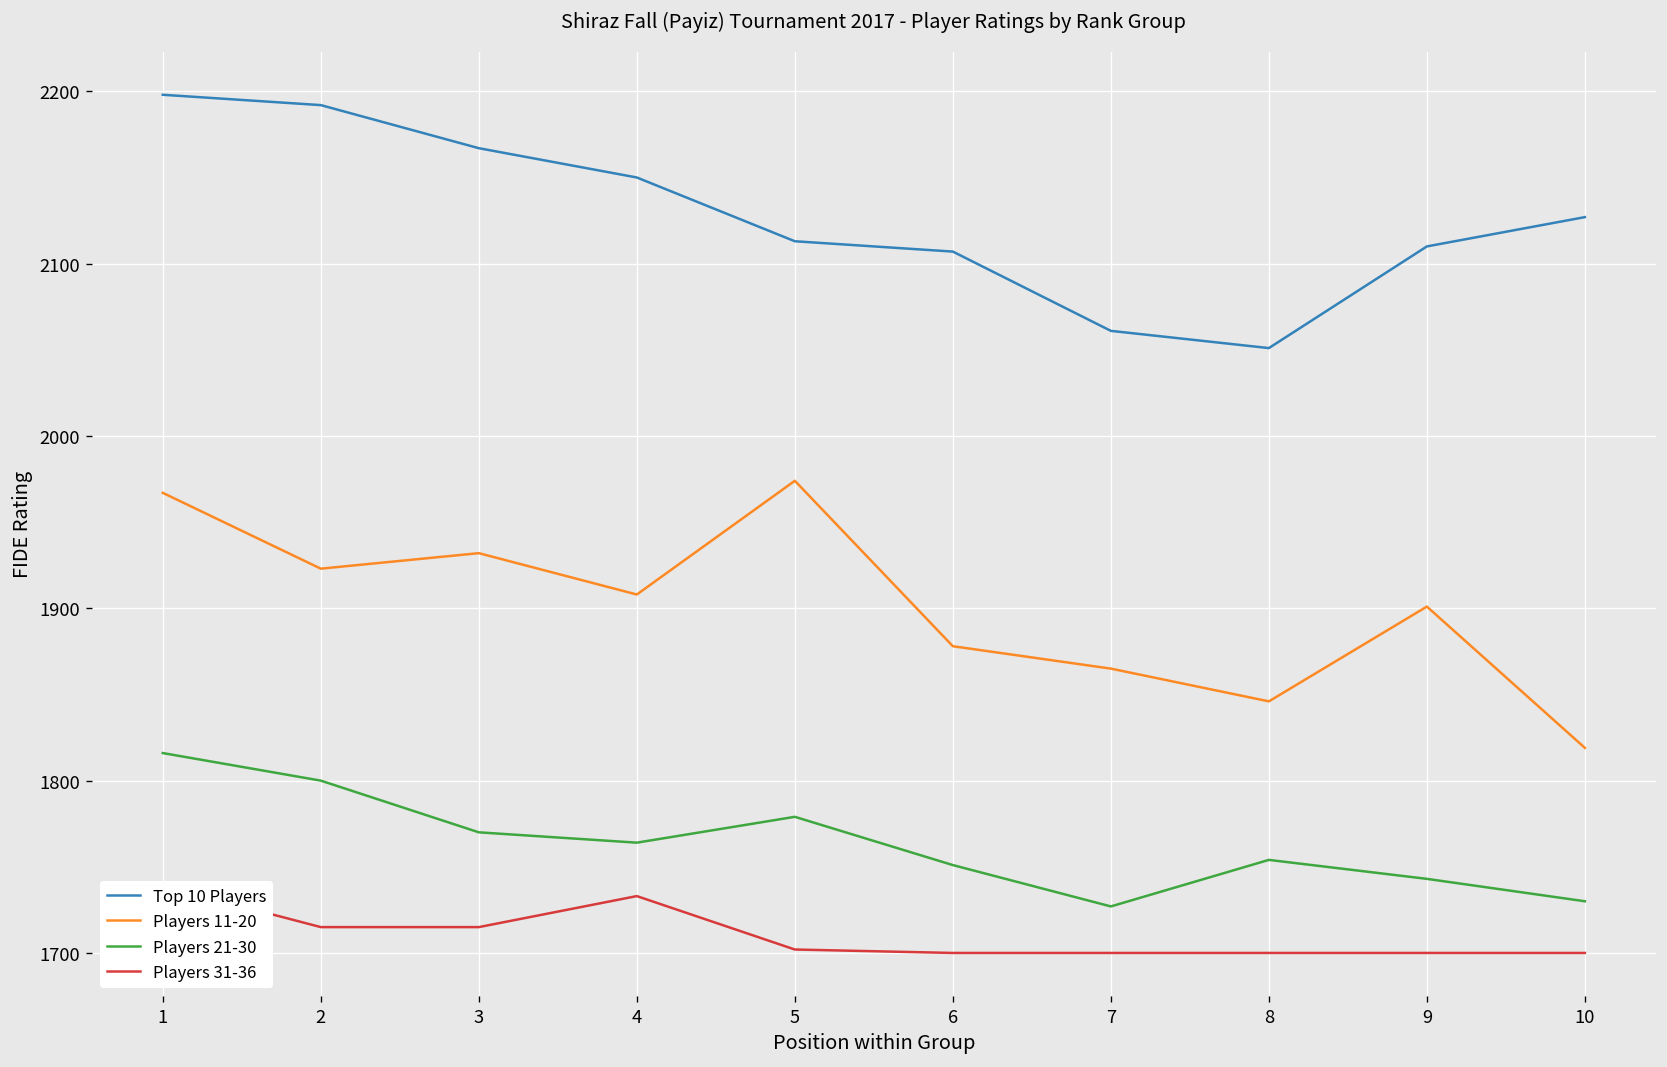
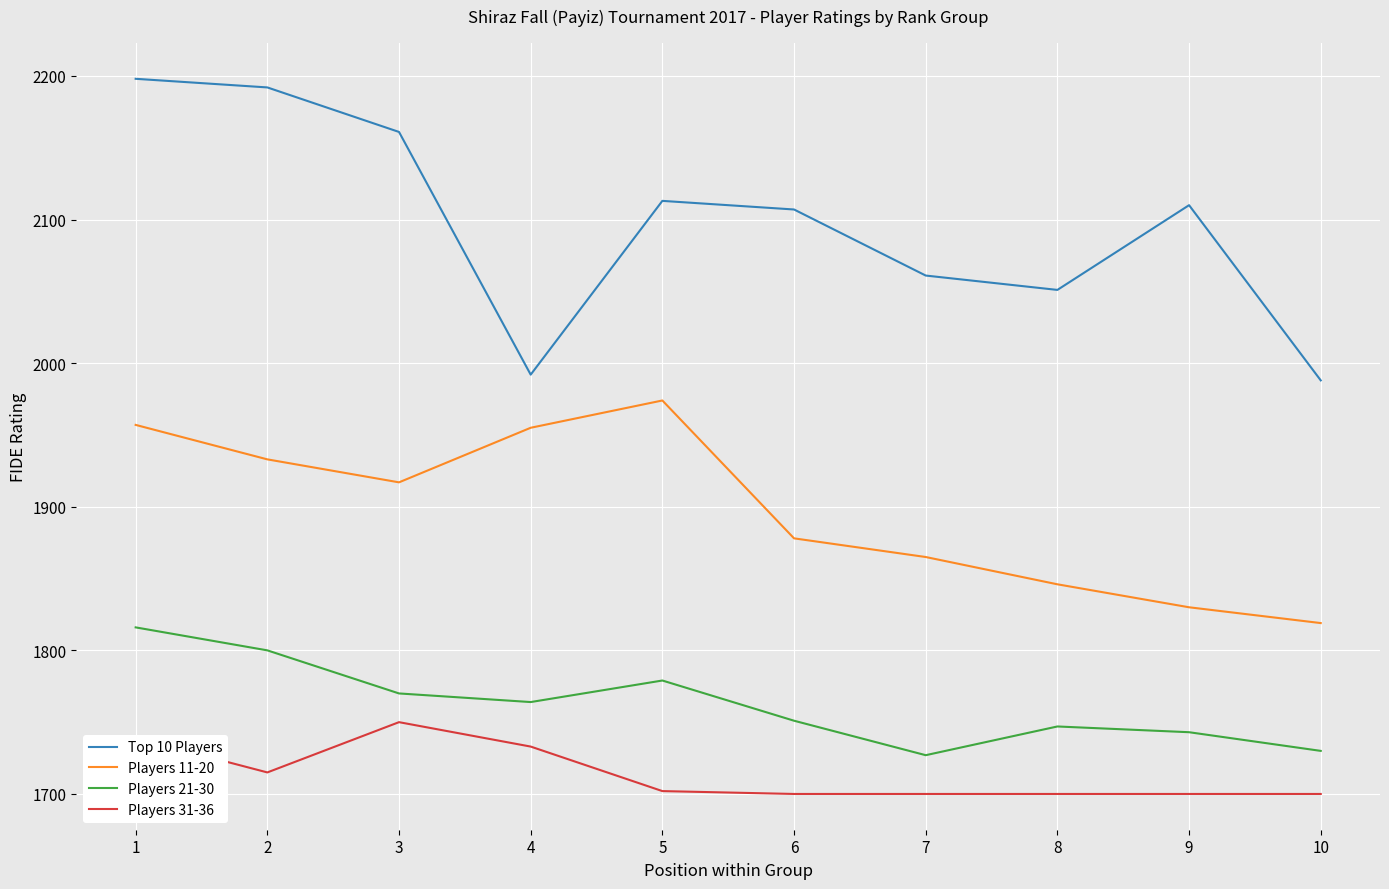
  {
    "Top 10 Players": {
      "1": 2198,
      "2": 2192,
-     "3": 2167,
-     "4": 2150,
+     "3": 2161,
+     "4": 1992,
      "5": 2113,
      "6": 2107,
      "7": 2061,
      "8": 2051,
      "9": 2110,
-     "10": 2127
+     "10": 1988
    },
    "Players 11-20": {
-     "1": 1967,
-     "2": 1923,
-     "3": 1932,
-     "4": 1908,
+     "1": 1957,
+     "2": 1933,
+     "3": 1917,
+     "4": 1955,
      "5": 1974,
      "6": 1878,
      "7": 1865,
      "8": 1846,
-     "9": 1901,
+     "9": 1830,
      "10": 1819
    },
    "Players 21-30": {
      "1": 1816,
      "2": 1800,
      "3": 1770,
      "4": 1764,
      "5": 1779,
      "6": 1751,
      "7": 1727,
-     "8": 1754,
+     "8": 1747,
      "9": 1743,
      "10": 1730
    },
    "Players 31-36": {
      "2": 1715,
-     "3": 1715,
+     "3": 1750,
      "4": 1733,
      "5": 1702,
      "6": 1700,
      "7": 1700,
      "8": 1700,
      "9": 1700,
      "10": 1700
    }
  }
